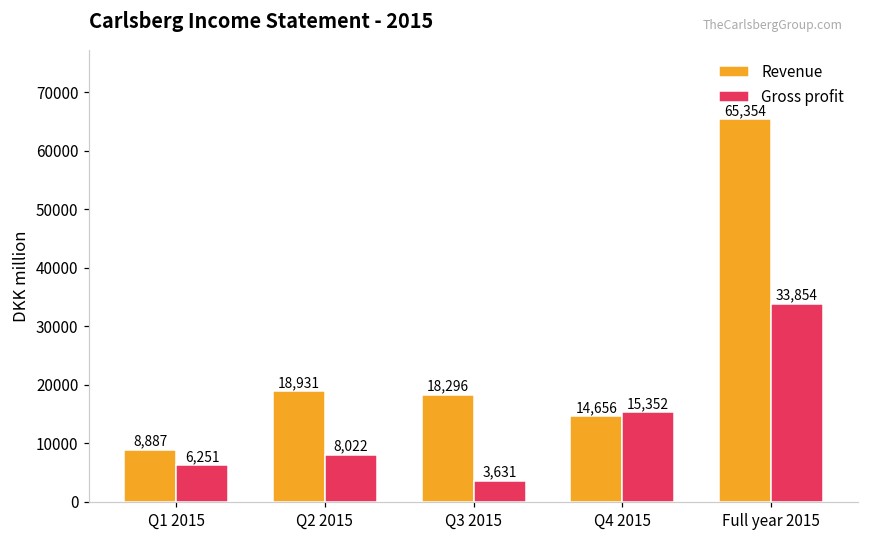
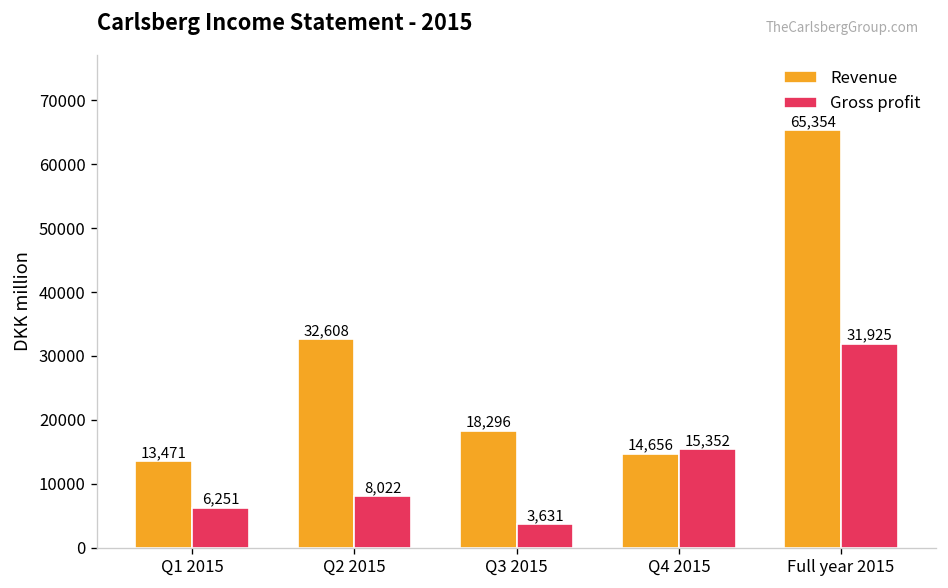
  {
    "Revenue": {
-     "Q1 2015": "8,887",
-     "Q2 2015": "18,931",
+     "Q1 2015": "13,471",
+     "Q2 2015": "32,608",
      "Q3 2015": "18,296",
      "Q4 2015": "14,656",
      "Full year 2015": "65,354"
    },
    "Gross profit": {
      "Q1 2015": "6,251",
      "Q2 2015": "8,022",
      "Q3 2015": "3,631",
      "Q4 2015": "15,352",
-     "Full year 2015": "33,854"
+     "Full year 2015": "31,925"
    }
  }
